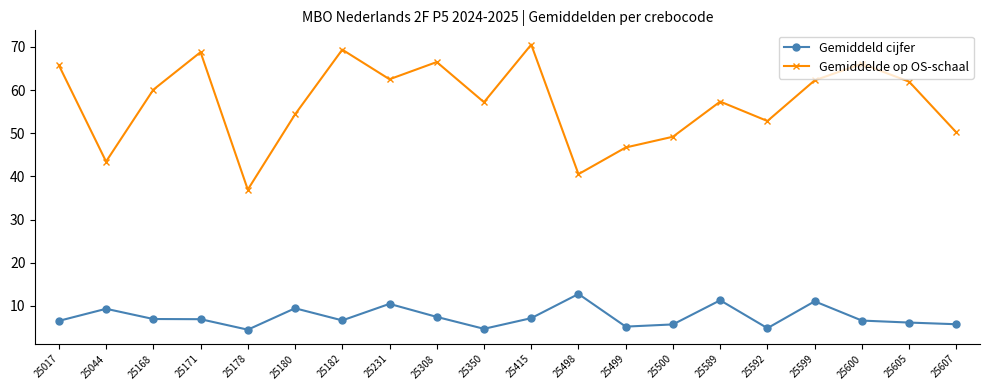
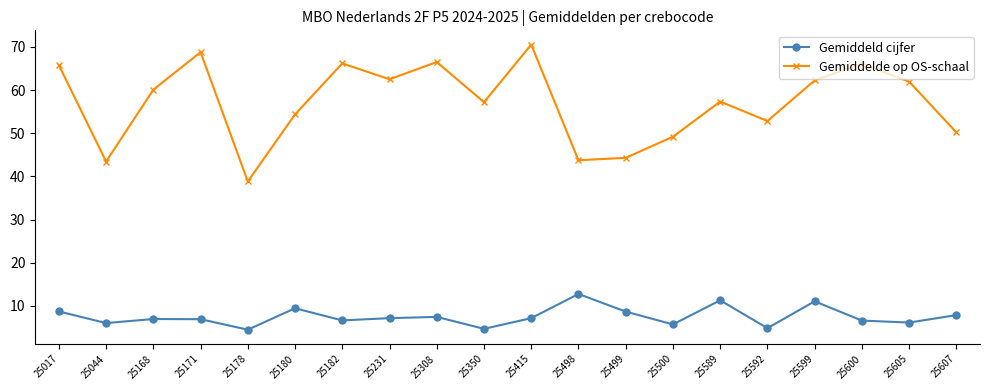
  {
    "Gemiddeld cijfer": {
-     "25017": 7,
-     "25044": 9,
+     "25017": 9,
+     "25044": 6,
      "25168": 7,
      "25171": 7,
      "25178": 5,
      "25180": 9,
      "25182": 7,
-     "25231": 10,
+     "25231": 7,
      "25308": 7,
      "25350": 5,
      "25415": 7,
      "25498": 13,
-     "25499": 5,
+     "25499": 9,
      "25500": 6,
      "25589": 11,
      "25592": 5,
      "25599": 11,
      "25600": 7,
      "25605": 6,
-     "25607": 6
+     "25607": 8
    },
    "Gemiddelde op OS-schaal": {
      "25017": 66,
      "25044": 43,
      "25168": 60,
      "25171": 69,
-     "25178": 37,
+     "25178": 39,
      "25180": 54,
-     "25182": 69,
+     "25182": 66,
      "25231": 63,
      "25308": 66,
      "25350": 57,
      "25415": 71,
-     "25498": 41,
-     "25499": 47,
+     "25498": 44,
+     "25499": 44,
      "25500": 49,
      "25589": 57,
      "25592": 53,
      "25599": 62,
      "25605": 62,
      "25607": 50
    }
  }
